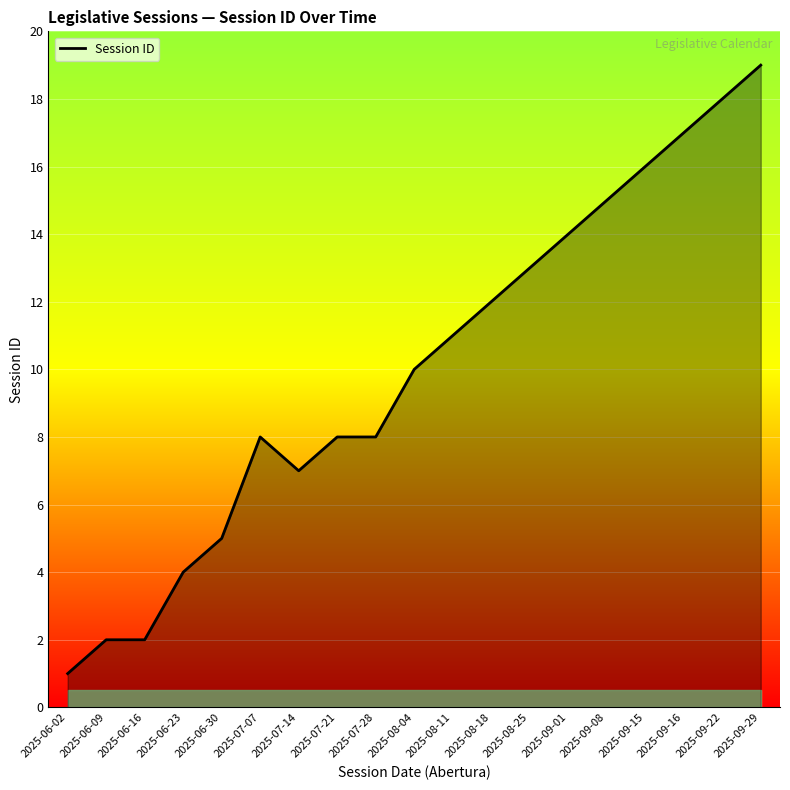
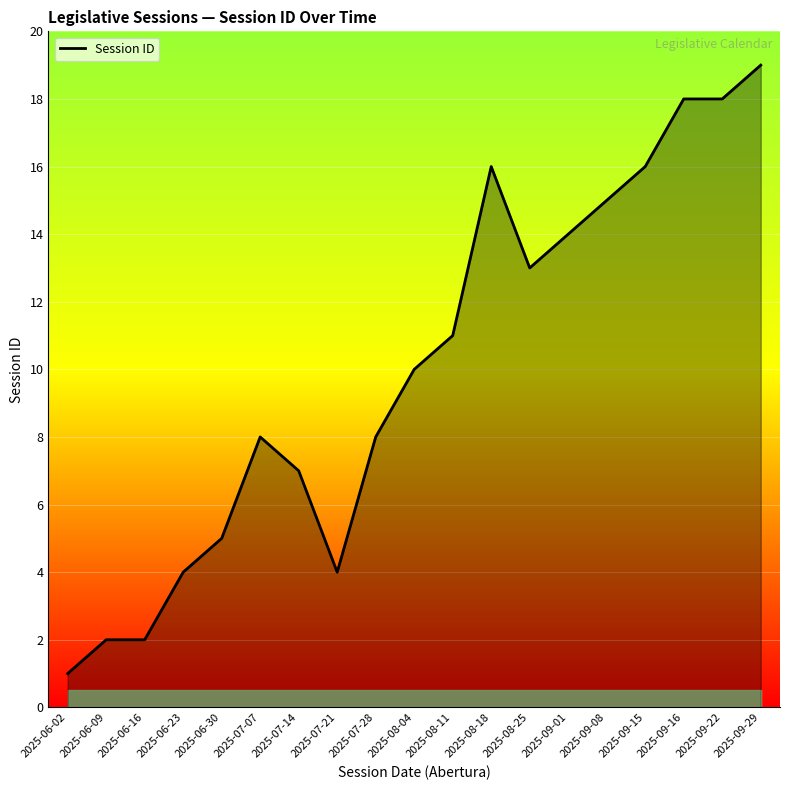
  {
    "Session ID": {
      "2025-06-02": 1,
      "2025-06-09": 2,
      "2025-06-16": 2,
      "2025-06-23": 4,
      "2025-06-30": 5,
      "2025-07-07": 8,
      "2025-07-14": 7,
-     "2025-07-21": 8,
+     "2025-07-21": 4,
      "2025-07-28": 8,
      "2025-08-04": 10,
      "2025-08-11": 11,
-     "2025-08-18": 12,
+     "2025-08-18": 16,
      "2025-08-25": 13,
      "2025-09-01": 14,
      "2025-09-08": 15,
      "2025-09-15": 16,
-     "2025-09-16": 17,
+     "2025-09-16": 18,
      "2025-09-22": 18,
      "2025-09-29": 19
    }
  }
